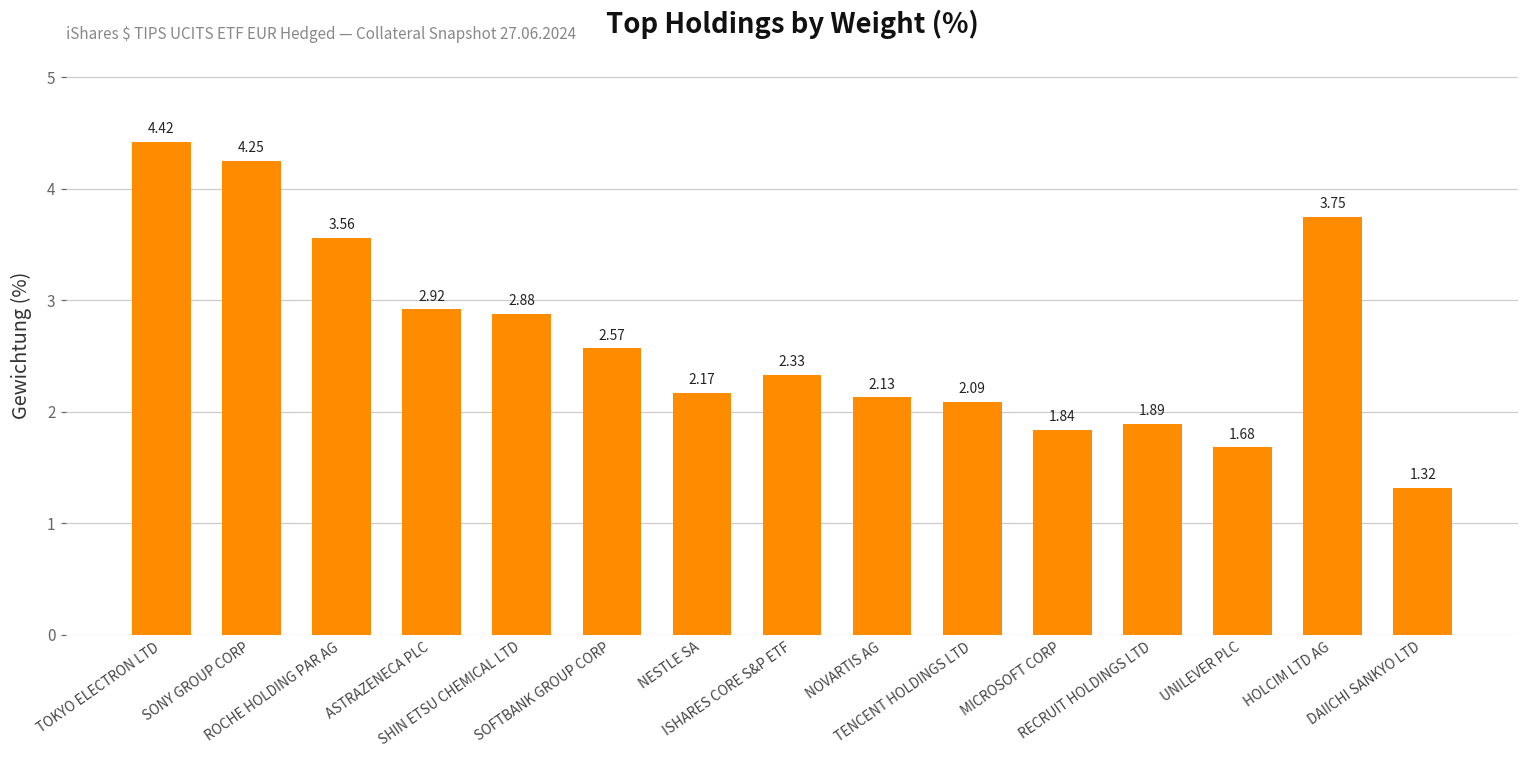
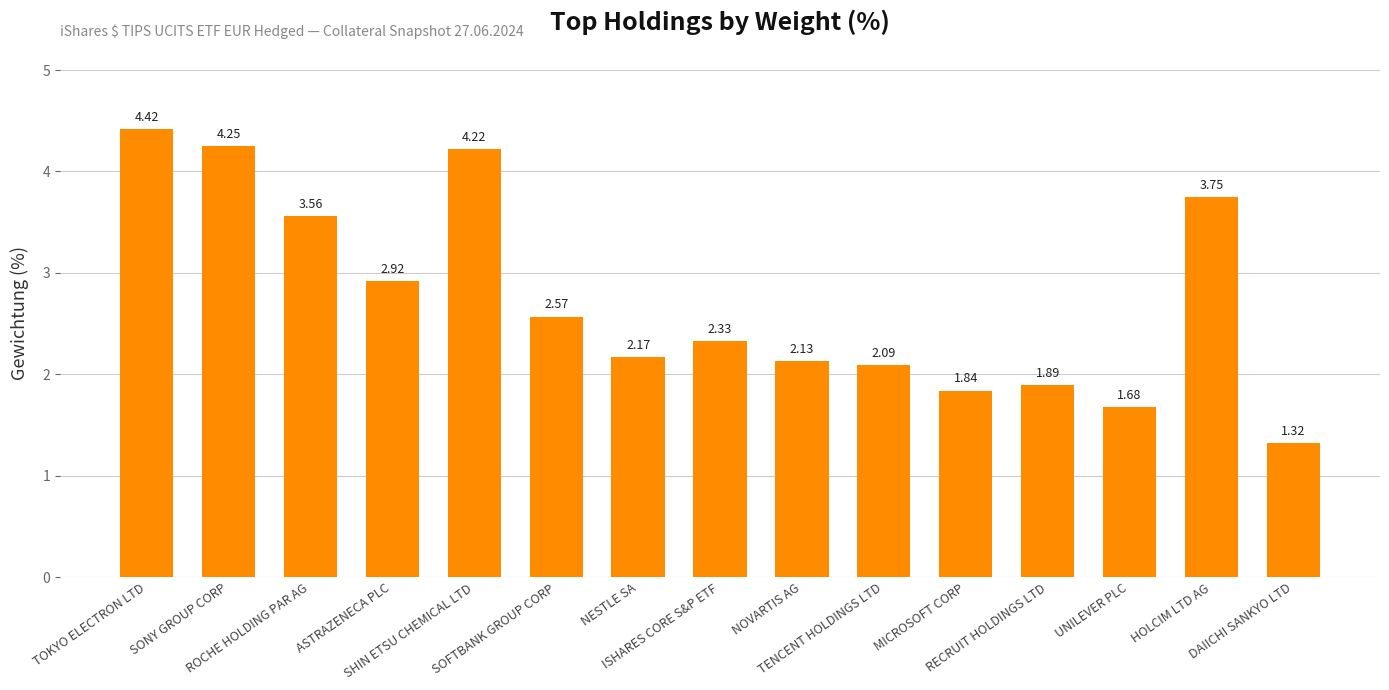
  {
    "TOKYO ELECTRON LTD": 4.42,
    "SONY GROUP CORP": 4.25,
    "ROCHE HOLDING PAR AG": 3.56,
    "ASTRAZENECA PLC": 2.92,
-   "SHIN ETSU CHEMICAL LTD": 2.88,
+   "SHIN ETSU CHEMICAL LTD": 4.22,
    "SOFTBANK GROUP CORP": 2.57,
    "NESTLE SA": 2.17,
    "ISHARES CORE S&P ETF": 2.33,
    "NOVARTIS AG": 2.13,
    "TENCENT HOLDINGS LTD": 2.09,
    "MICROSOFT CORP": 1.84,
    "RECRUIT HOLDINGS LTD": 1.89,
    "UNILEVER PLC": 1.68,
    "HOLCIM LTD AG": 3.75,
    "DAIICHI SANKYO LTD": 1.32
  }
